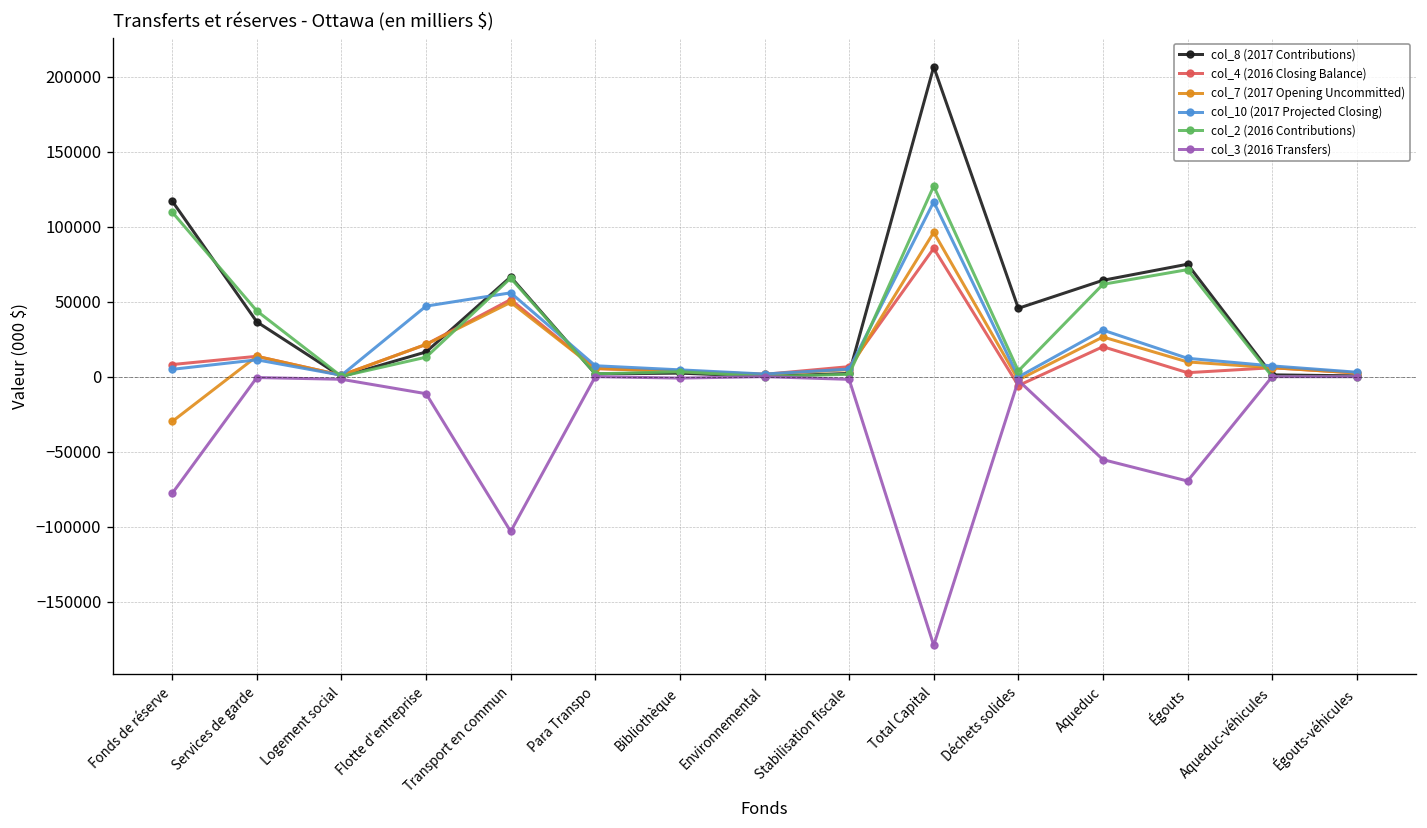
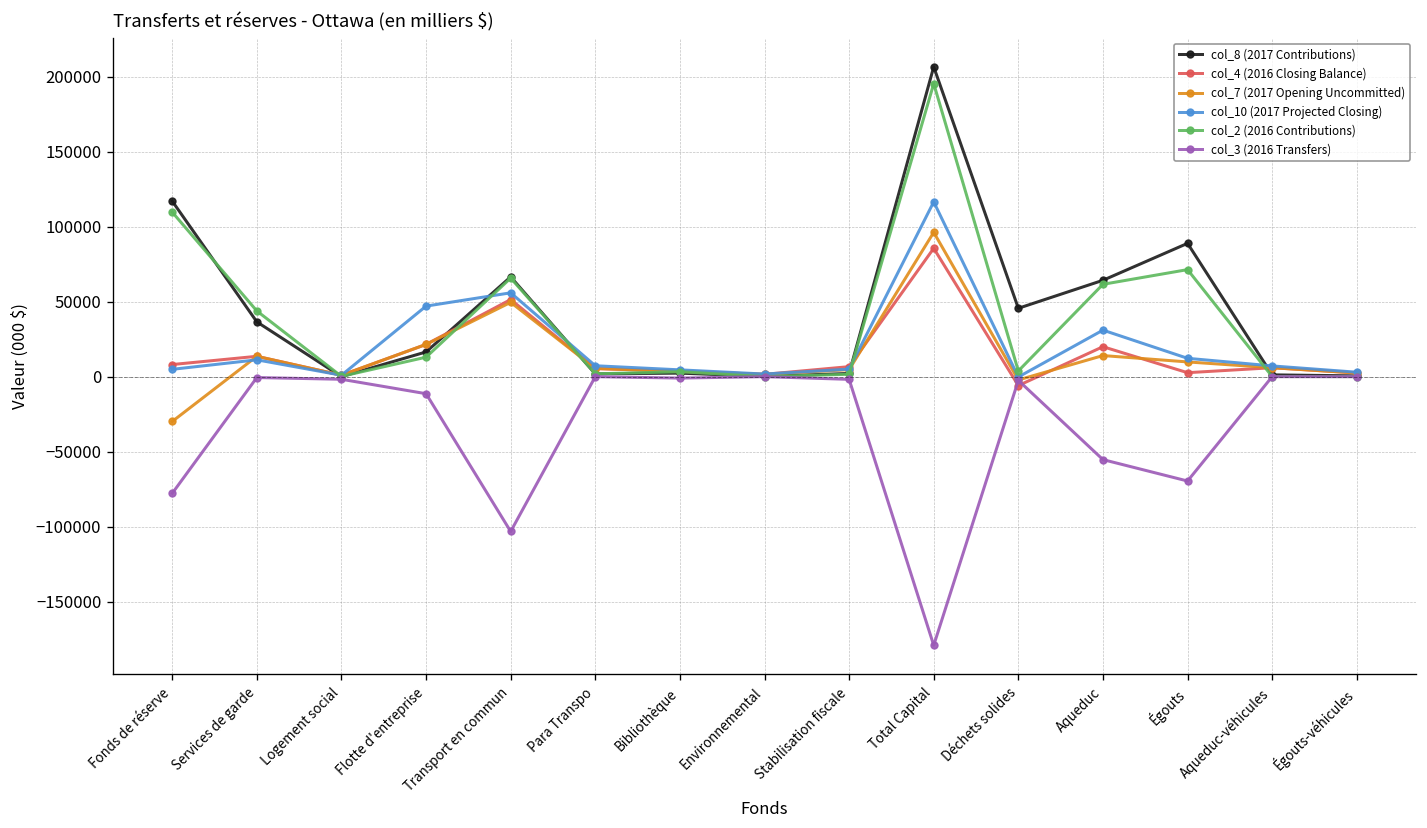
  {
    "col_8 (2017 Contributions)": {
      "Fonds de réserve": 117000,
      "Services de garde": 37000,
      "Flotte d'entreprise": 16000,
      "Total Capital": 207000,
      "Déchets solides": 46000,
      "Aqueduc": 64000,
-     "Égouts": 75000
+     "Égouts": 89000
    },
    "col_4 (2016 Closing Balance)": {
      "Fonds de réserve": 8000,
      "Total Capital": 86000,
      "Déchets solides": -6000,
      "Aqueduc": 20000,
      "Égouts": 3000
    },
    "col_7 (2017 Opening Uncommitted)": {
      "Fonds de réserve": -30000,
      "Total Capital": 96000,
-     "Aqueduc": 26000,
+     "Aqueduc": 14000,
      "Égouts": 10000
    },
    "col_10 (2017 Projected Closing)": {
      "Fonds de réserve": 5000,
      "Services de garde": 11000,
      "Flotte d'entreprise": 47000,
      "Transport en commun": 56000,
      "Total Capital": 117000,
      "Aqueduc": 31000,
      "Égouts": 12000
    },
    "col_2 (2016 Contributions)": {
      "Fonds de réserve": 110000,
      "Services de garde": 44000,
      "Flotte d'entreprise": 13000,
-     "Total Capital": 127000,
+     "Total Capital": 195000,
      "Déchets solides": 4000,
      "Aqueduc": 62000,
      "Égouts": 71000
    },
    "col_3 (2016 Transfers)": {
      "Fonds de réserve": -78000,
      "Services de garde": -1000,
      "Flotte d'entreprise": -11000,
      "Transport en commun": -103000,
      "Bibliothèque": -1000,
      "Stabilisation fiscale": -2000,
      "Total Capital": -179000,
      "Aqueduc": -55000,
      "Égouts": -70000
    }
  }
